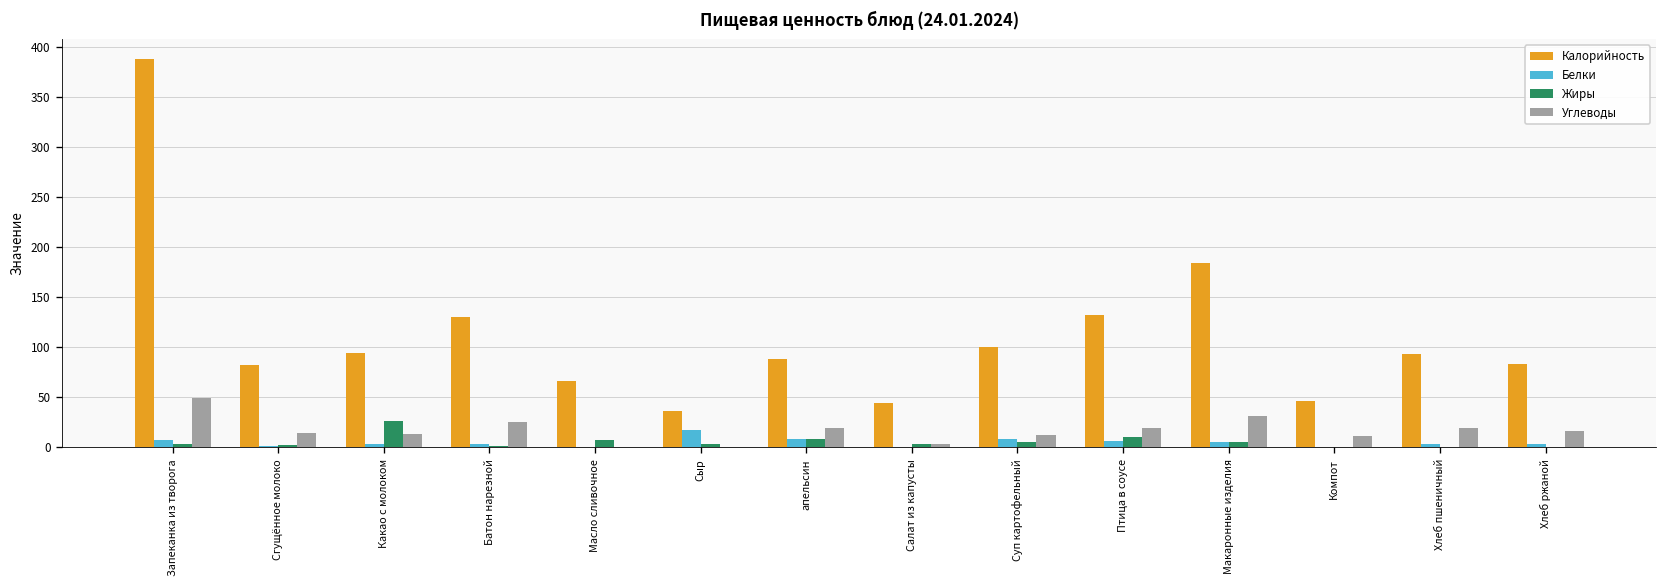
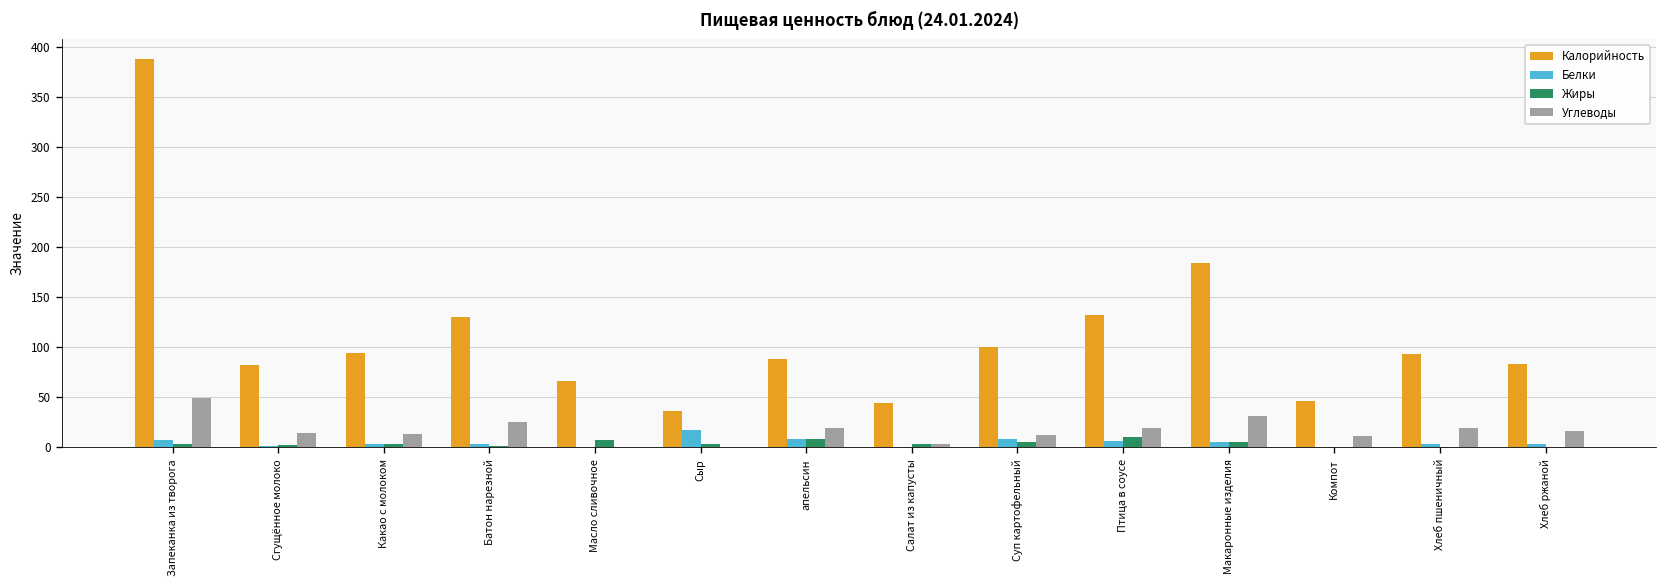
  {
    "Калорийность": {
      "Запеканка из творога": 390,
      "Сгущённое молоко": 80,
      "Какао с молоком": 90,
      "Батон нарезной": 130,
      "Масло сливочное": 70,
      "Сыр": 40,
      "апельсин": 90,
      "Салат из капусты": 40,
      "Суп картофельный": 100,
      "Птица в соусе": 130,
      "Макаронные изделия": 180,
      "Компот": 50,
      "Хлеб пшеничный": 90,
      "Хлеб ржаной": 80
    },
    "Белки": {
      "Запеканка из творога": 10,
      "Какао с молоком": 0,
      "Батон нарезной": 0,
      "Сыр": 20,
      "апельсин": 10,
      "Суп картофельный": 10,
      "Птица в соусе": 10,
      "Макаронные изделия": 10,
      "Хлеб пшеничный": 0,
      "Хлеб ржаной": 0
    },
    "Жиры": {
      "Запеканка из творога": 0,
-     "Какао с молоком": 30,
+     "Какао с молоком": 0,
      "Масло сливочное": 10,
      "апельсин": 10,
      "Салат из капусты": 0,
      "Суп картофельный": 10,
      "Птица в соусе": 10,
      "Макаронные изделия": 0
    },
    "Углеводы": {
      "Запеканка из творога": 50,
      "Сгущённое молоко": 10,
      "Какао с молоком": 10,
      "Батон нарезной": 30,
      "Сыр": 0,
      "апельсин": 20,
      "Салат из капусты": 0,
      "Суп картофельный": 10,
      "Птица в соусе": 20,
      "Макаронные изделия": 30,
      "Компот": 10,
      "Хлеб пшеничный": 20,
      "Хлеб ржаной": 20
    }
  }
